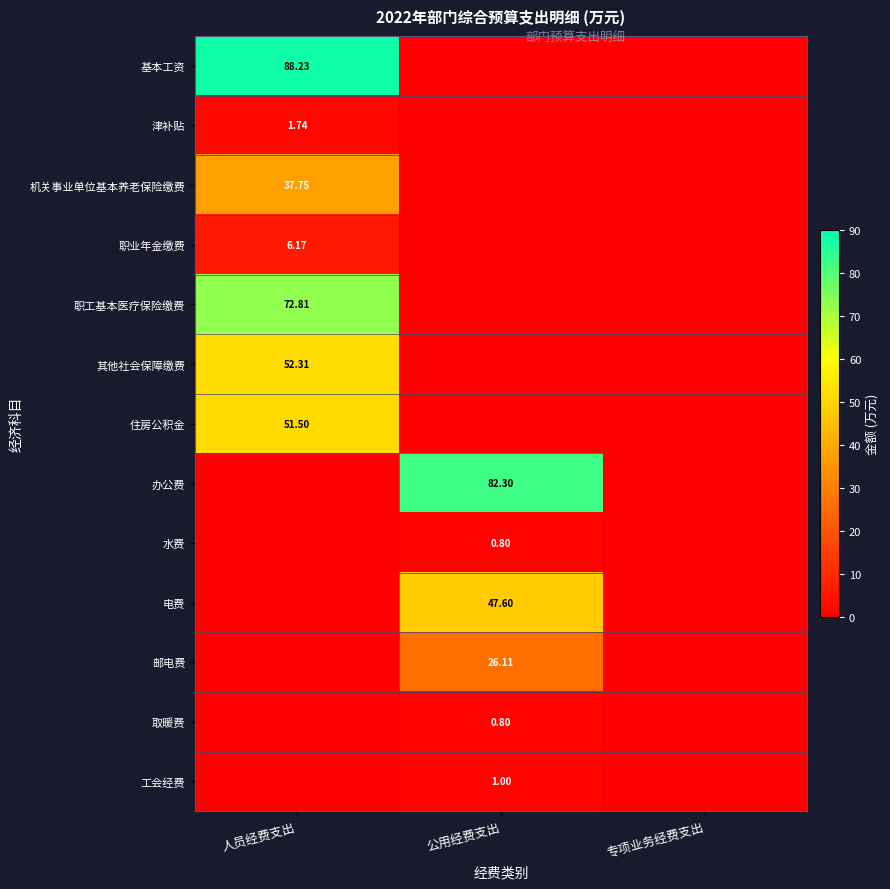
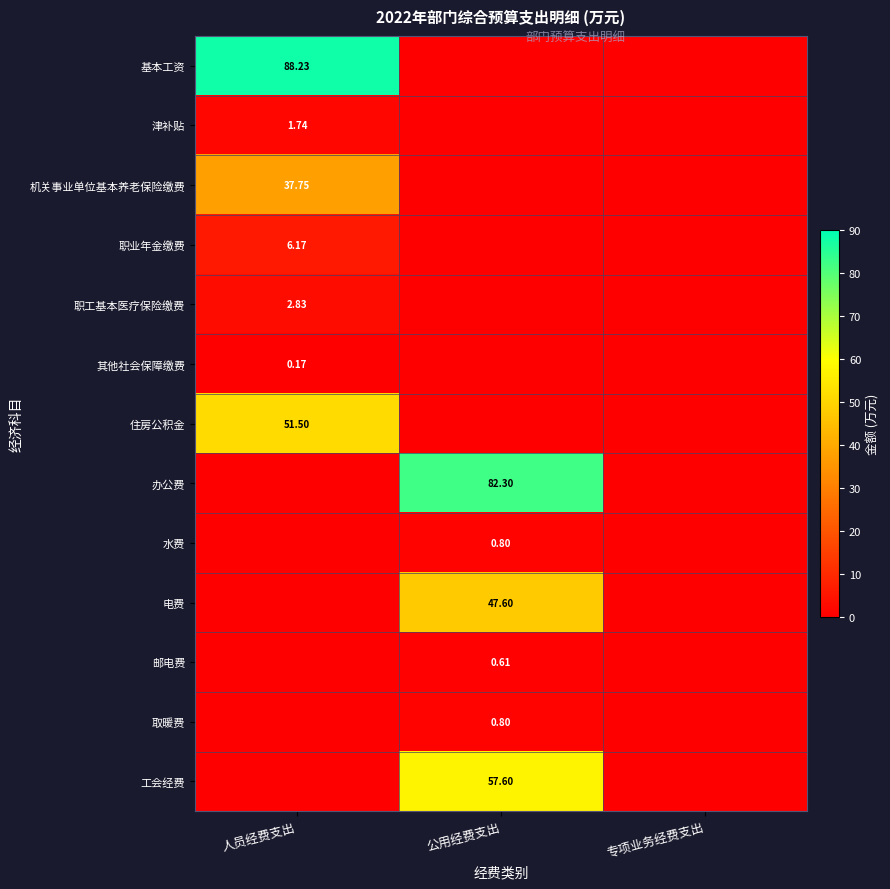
  {
    "基本工资": {
      "人员经费支出": 88.23
    },
    "津补贴": {
      "人员经费支出": 1.74
    },
    "机关事业单位基本养老保险缴费": {
      "人员经费支出": 37.75
    },
    "职业年金缴费": {
      "人员经费支出": 6.17
    },
    "职工基本医疗保险缴费": {
-     "人员经费支出": 72.81
+     "人员经费支出": 2.83
    },
    "其他社会保障缴费": {
-     "人员经费支出": 52.31
+     "人员经费支出": 0.17
    },
    "住房公积金": {
      "人员经费支出": 51.50
    },
    "办公费": {
      "公用经费支出": 82.30
    },
    "水费": {
      "公用经费支出": 0.80
    },
    "电费": {
      "公用经费支出": 47.60
    },
    "邮电费": {
-     "公用经费支出": 26.11
+     "公用经费支出": 0.61
    },
    "取暖费": {
      "公用经费支出": 0.80
    },
    "工会经费": {
-     "公用经费支出": 1.00
+     "公用经费支出": 57.60
    }
  }
